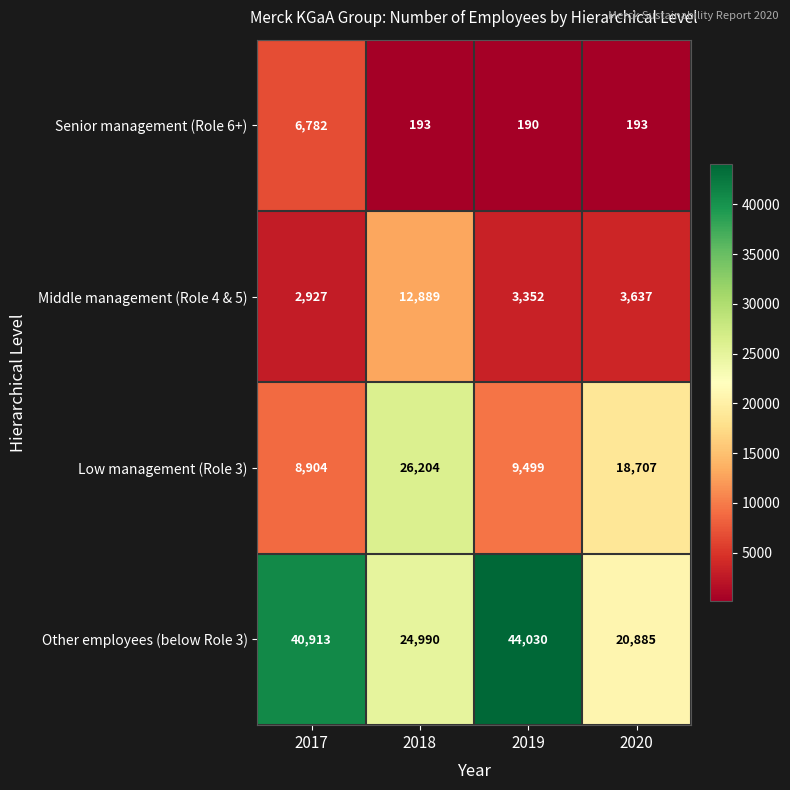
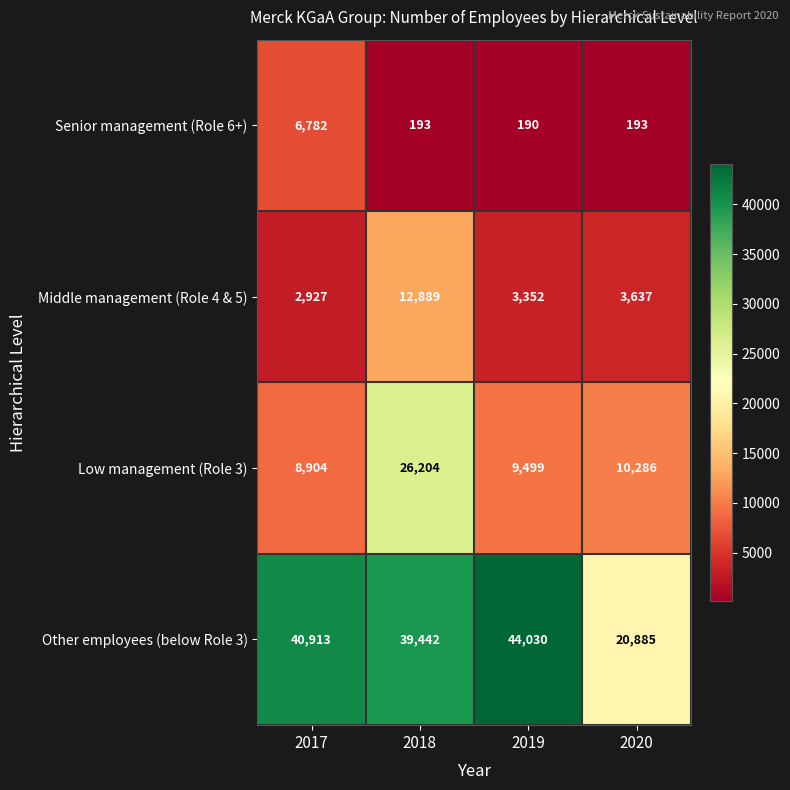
  {
    "Senior management (Role 6+)": {
      "2017": "6,782",
      "2018": "193",
      "2019": "190",
      "2020": "193"
    },
    "Middle management (Role 4 & 5)": {
      "2017": "2,927",
      "2018": "12,889",
      "2019": "3,352",
      "2020": "3,637"
    },
    "Low management (Role 3)": {
      "2017": "8,904",
      "2018": "26,204",
      "2019": "9,499",
-     "2020": "18,707"
+     "2020": "10,286"
    },
    "Other employees (below Role 3)": {
      "2017": "40,913",
-     "2018": "24,990",
+     "2018": "39,442",
      "2019": "44,030",
      "2020": "20,885"
    }
  }
